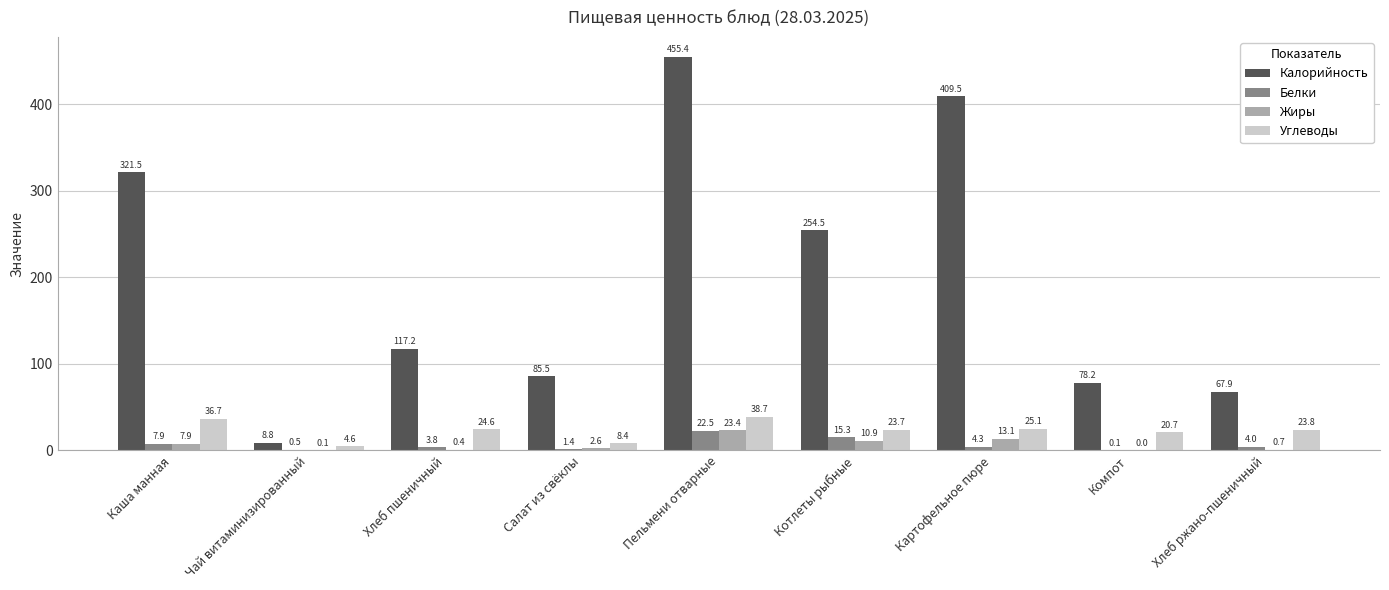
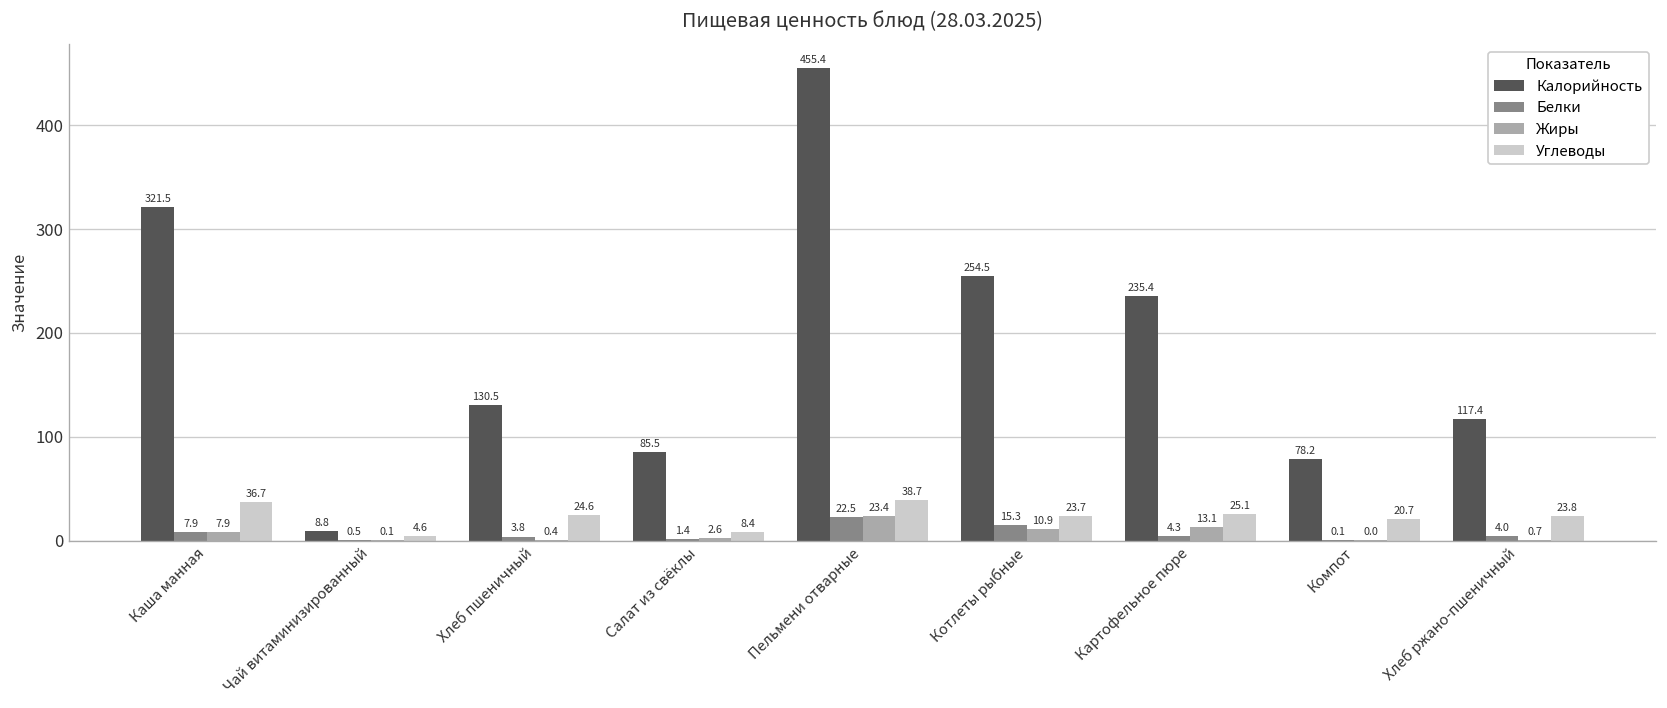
  {
    "Калорийность": {
      "Каша манная": 321.5,
      "Чай витаминизированный": 8.8,
-     "Хлеб пшеничный": 117.2,
+     "Хлеб пшеничный": 130.5,
      "Салат из свёклы": 85.5,
      "Пельмени отварные": 455.4,
      "Котлеты рыбные": 254.5,
-     "Картофельное пюре": 409.5,
+     "Картофельное пюре": 235.4,
      "Компот": 78.2,
-     "Хлеб ржано-пшеничный": 67.9
+     "Хлеб ржано-пшеничный": 117.4
    }
  }
